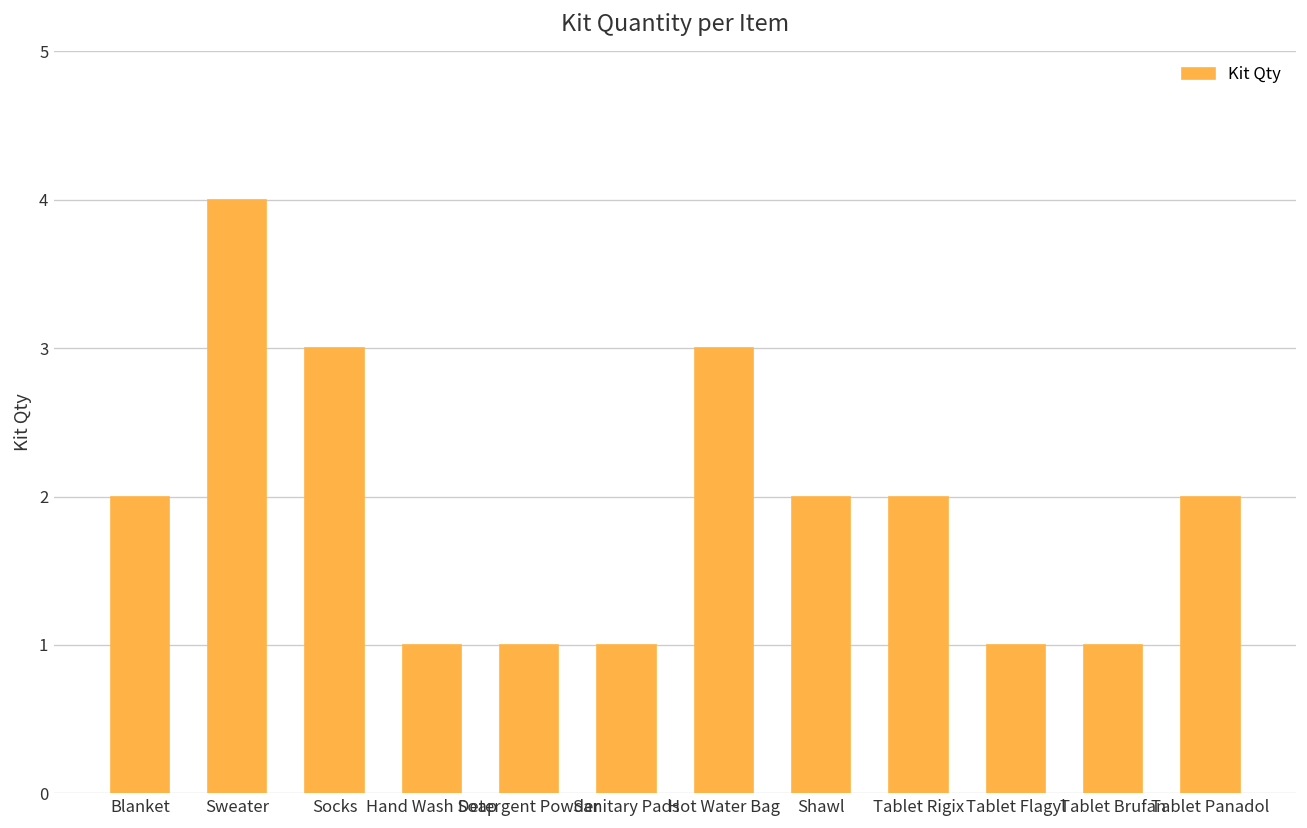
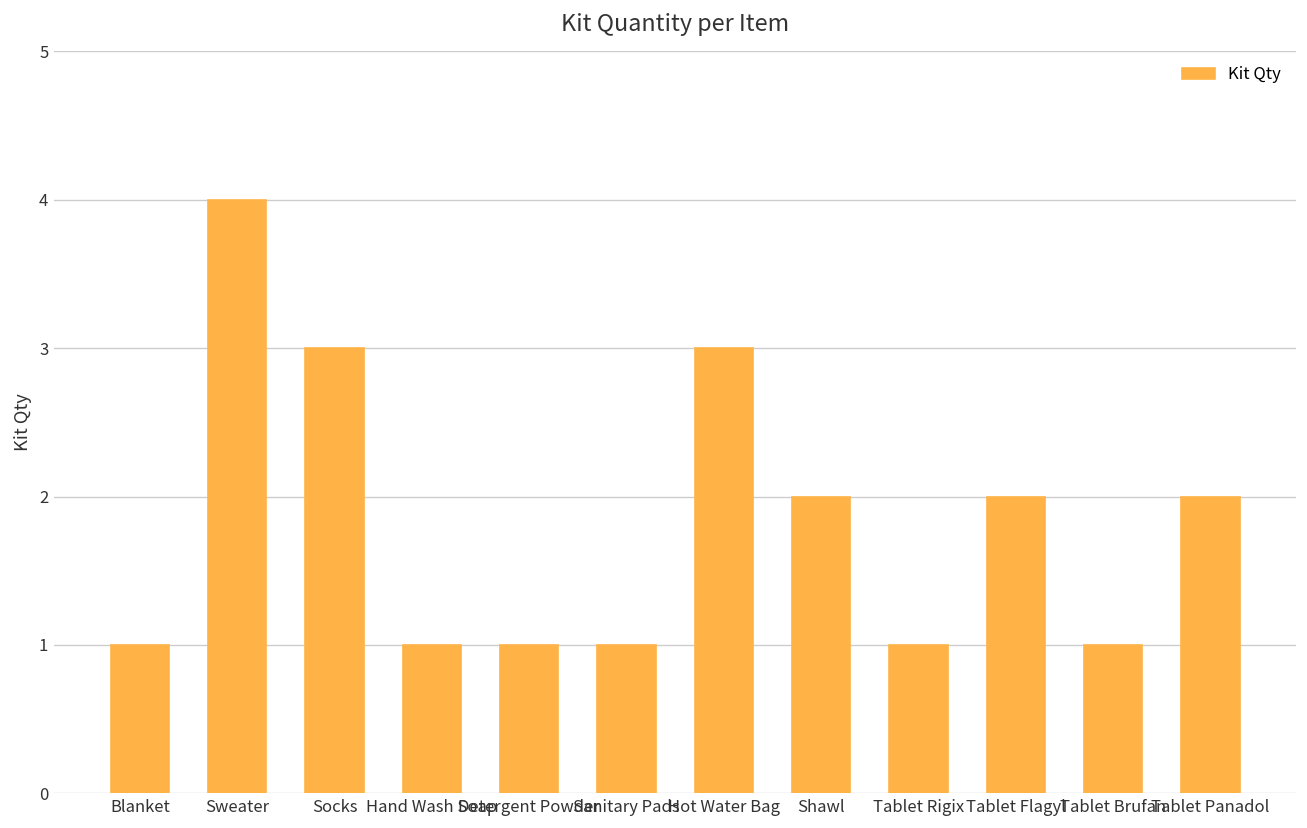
  {
-   "Blanket": 2,
+   "Blanket": 1,
    "Sweater": 4,
    "Socks": 3,
    "Hot Water Bag": 3,
    "Shawl": 2,
-   "Tablet Rigix": 2,
-   "Tablet Flagyl": 1,
+   "Tablet Rigix": 1,
+   "Tablet Flagyl": 2,
    "Tablet Brufan": 1,
    "Tablet Panadol": 2
  }
